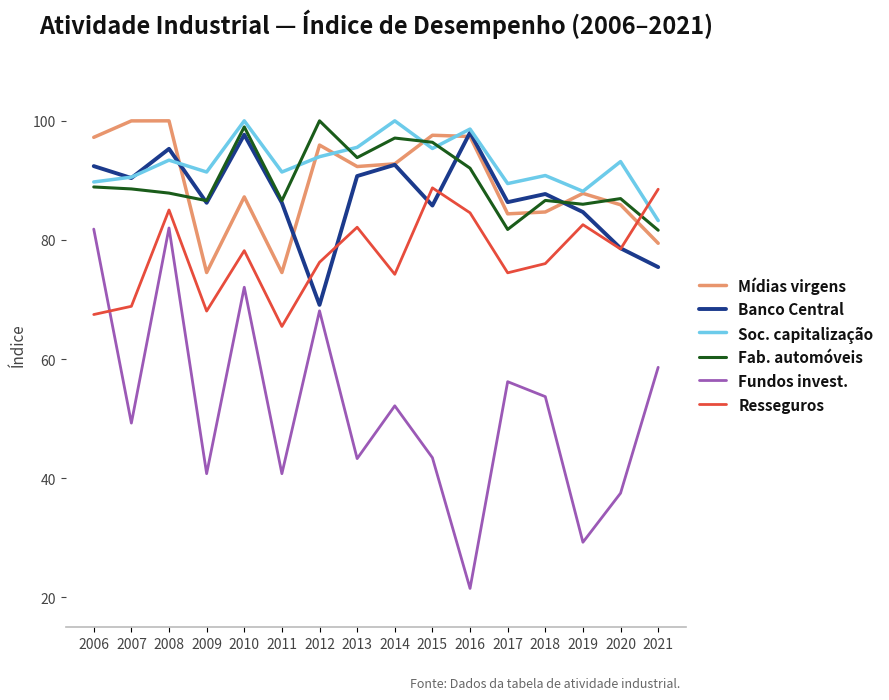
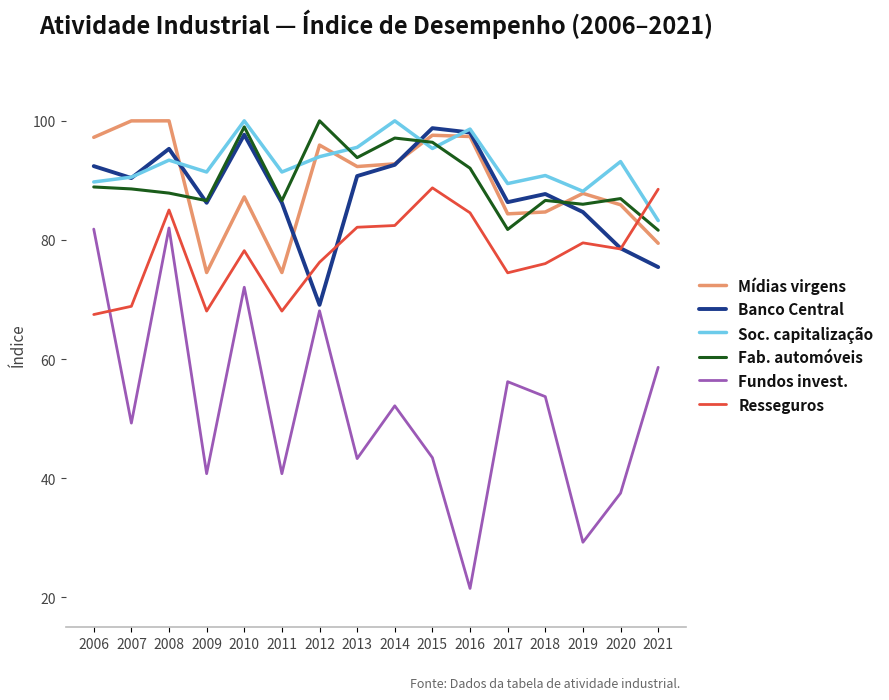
  {
    "Banco Central": {
      "2006": 92,
      "2008": 95,
      "2010": 98,
      "2012": 69,
      "2013": 91,
-     "2015": 86,
+     "2015": 99,
      "2016": 98,
      "2017": 86,
      "2018": 88,
      "2019": 85,
      "2021": 75
    },
    "Resseguros": {
      "2006": 67,
      "2007": 69,
      "2008": 85,
      "2009": 68,
      "2010": 78,
-     "2011": 65,
+     "2011": 68,
      "2012": 76,
      "2013": 82,
-     "2014": 74,
+     "2014": 82,
      "2015": 89,
      "2016": 85,
      "2017": 74,
      "2018": 76,
-     "2019": 83,
+     "2019": 80,
      "2021": 89
    }
  }
